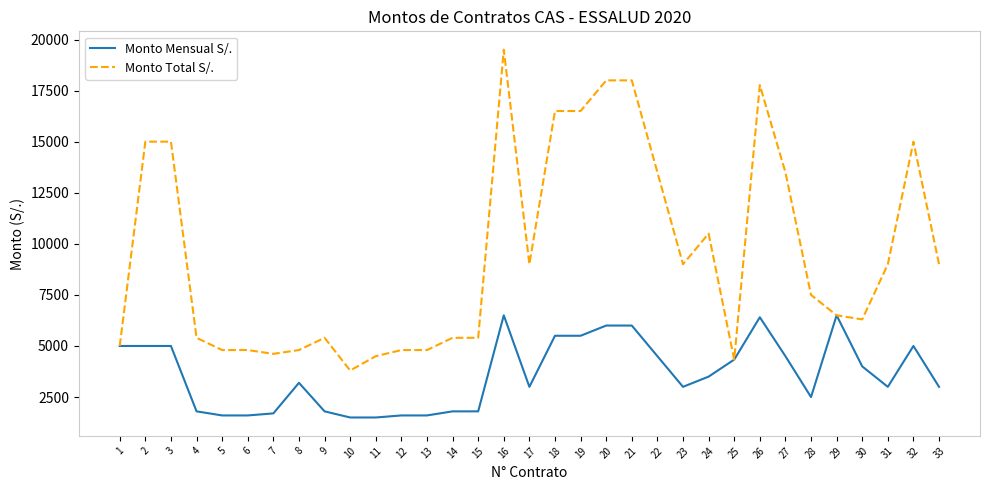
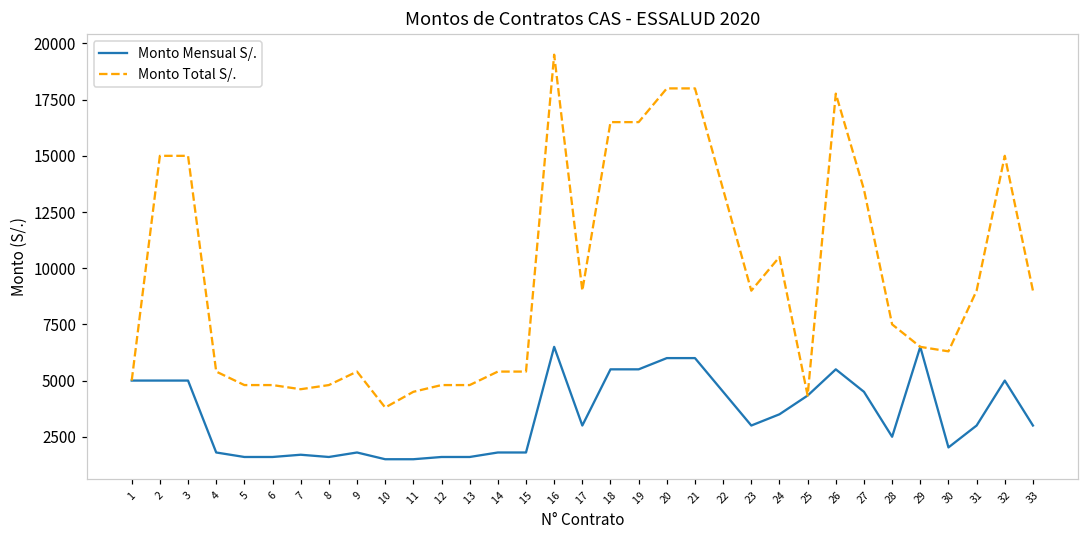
  {
    "Monto Mensual S/.": {
      "2": 5000,
      "3": 5000,
      "4": 1800,
      "5": 1600,
      "6": 1600,
      "7": 1700,
-     "8": 3200,
+     "8": 1600,
      "9": 1800,
      "10": 1500,
      "11": 1500,
      "12": 1600,
      "13": 1600,
      "14": 1800,
      "15": 1800,
      "16": 6500,
      "17": 3000,
      "18": 5500,
      "19": 5500,
      "20": 6000,
      "21": 6000,
      "22": 4500,
      "23": 3000,
      "24": 3500,
-     "26": 6400,
+     "26": 5500,
      "27": 4500,
      "28": 2500,
-     "30": 4000,
+     "30": 2000,
      "31": 3000,
      "32": 5000,
      "33": 3000
    },
    "Monto Total S/.": {
      "2": 15000,
      "3": 15000,
      "4": 5400,
      "5": 4800,
      "6": 4800,
      "7": 4600,
      "8": 4800,
      "9": 5400,
      "10": 3800,
      "11": 4500,
      "12": 4800,
      "13": 4800,
      "14": 5400,
      "15": 5400,
      "16": 19500,
      "17": 9000,
      "18": 16500,
      "19": 16500,
      "20": 18000,
      "21": 18000,
      "22": 13500,
      "23": 9000,
      "24": 10500,
      "26": 17800,
      "27": 13500,
      "28": 7500,
      "30": 6300,
      "31": 9000,
      "32": 15000,
      "33": 9000
    }
  }
